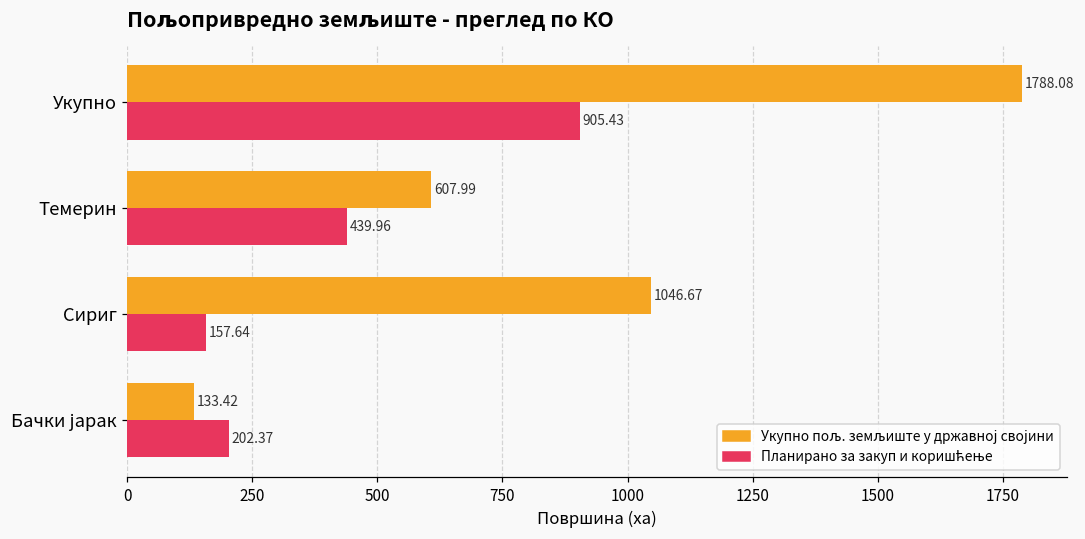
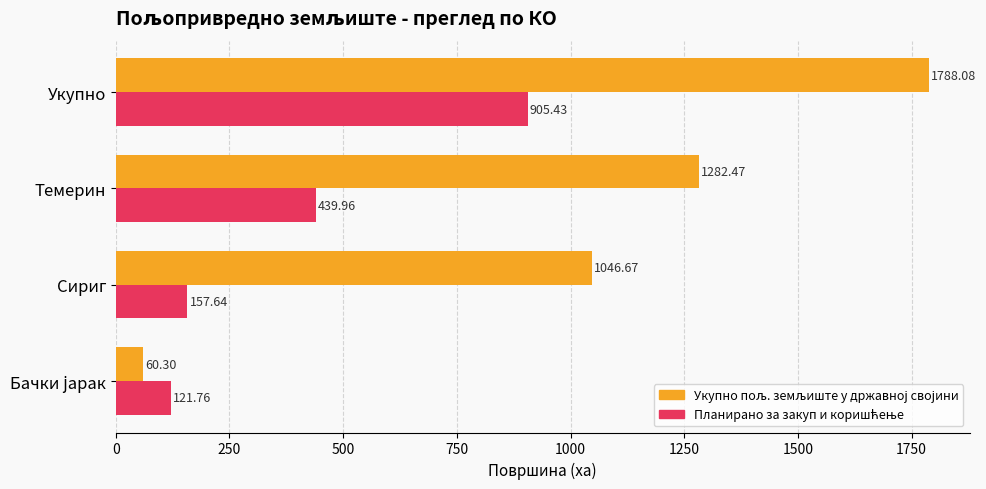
  {
    "Укупно пољ. земљиште у државној својини": {
      "Укупно": 1788.08,
-     "Темерин": 607.99,
+     "Темерин": 1282.47,
      "Сириг": 1046.67,
-     "Бачки јарак": 133.42
+     "Бачки јарак": 60.30
    },
    "Планирано за закуп и коришћење": {
      "Укупно": 905.43,
      "Темерин": 439.96,
      "Сириг": 157.64,
-     "Бачки јарак": 202.37
+     "Бачки јарак": 121.76
    }
  }
